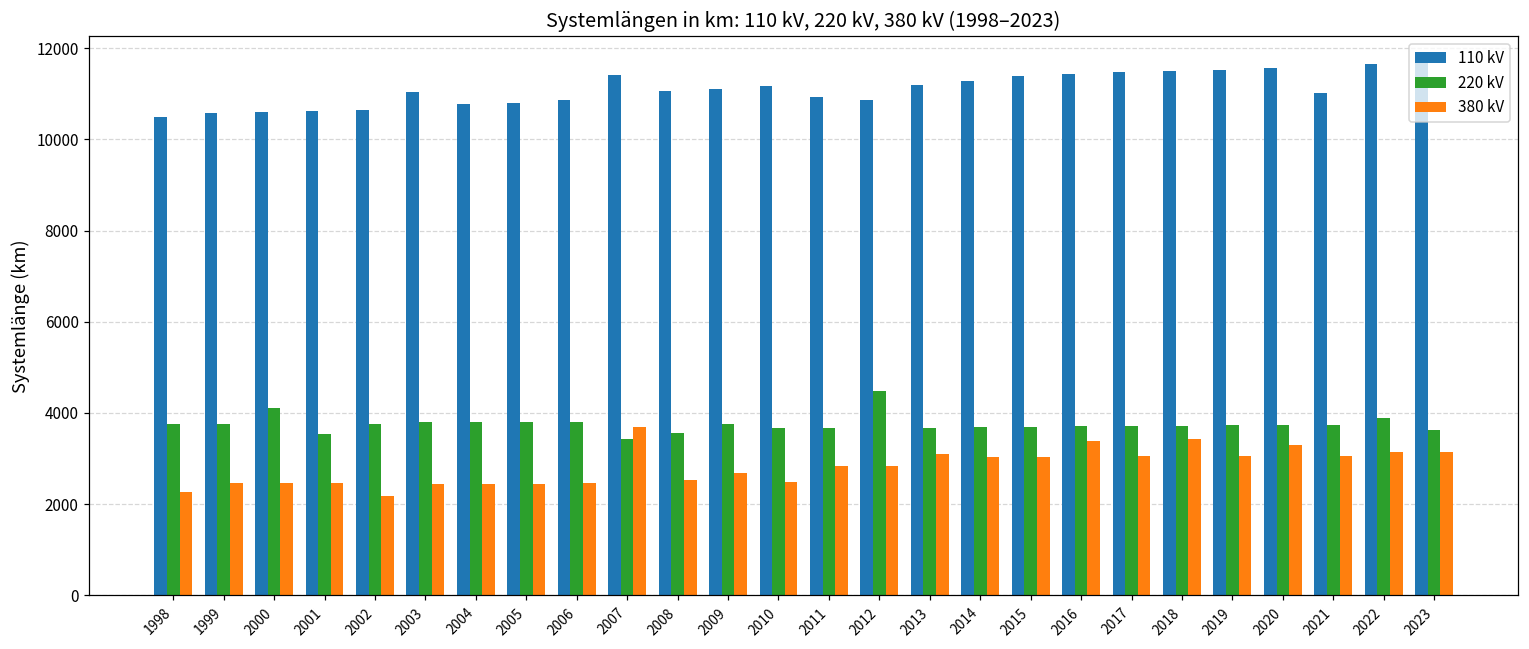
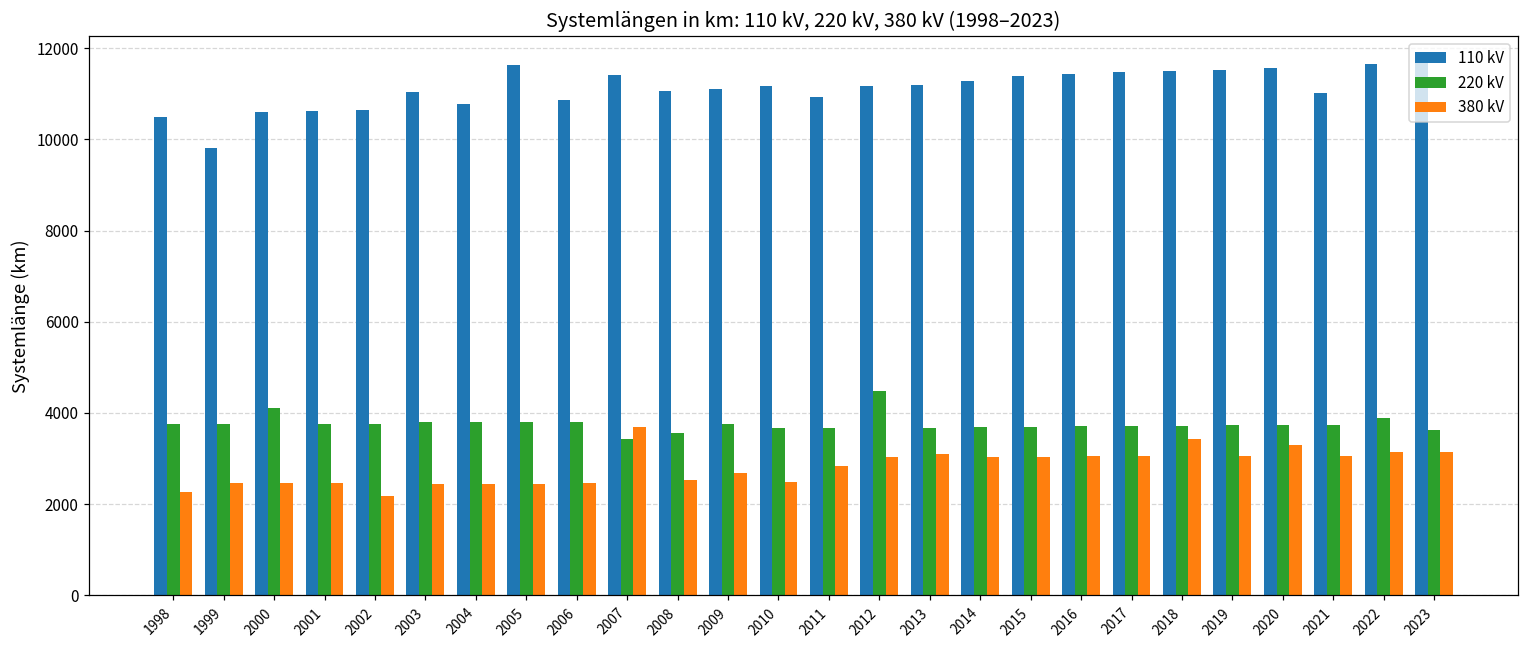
  {
    "110 kV": {
      "1998": 10500,
-     "1999": 10600,
+     "1999": 9800,
      "2000": 10600,
      "2001": 10600,
      "2002": 10700,
      "2003": 11000,
      "2004": 10800,
-     "2005": 10800,
+     "2005": 11600,
      "2006": 10900,
      "2007": 11400,
      "2008": 11100,
      "2009": 11100,
      "2010": 11200,
      "2011": 10900,
-     "2012": 10900,
+     "2012": 11200,
      "2013": 11200,
      "2014": 11300,
      "2015": 11400,
      "2016": 11400,
      "2017": 11500,
      "2018": 11500,
      "2019": 11500,
      "2020": 11600,
      "2021": 11000,
      "2022": 11600
    },
    "220 kV": {
      "1998": 3800,
      "1999": 3800,
      "2000": 4100,
-     "2001": 3500,
+     "2001": 3800,
      "2002": 3800,
      "2003": 3800,
      "2004": 3800,
      "2005": 3800,
      "2006": 3800,
      "2007": 3400,
      "2008": 3600,
      "2009": 3800,
      "2010": 3700,
      "2011": 3700,
      "2012": 4500,
      "2013": 3700,
      "2014": 3700,
      "2015": 3700,
      "2016": 3700,
      "2017": 3700,
      "2018": 3700,
      "2019": 3700,
      "2020": 3700,
      "2021": 3700,
      "2022": 3900,
      "2023": 3600
    },
    "380 kV": {
      "1998": 2300,
      "1999": 2500,
      "2000": 2500,
      "2001": 2500,
      "2002": 2200,
      "2003": 2400,
      "2004": 2400,
      "2005": 2400,
      "2006": 2500,
      "2007": 3700,
      "2008": 2500,
      "2009": 2700,
      "2010": 2500,
      "2011": 2800,
-     "2012": 2800,
+     "2012": 3000,
      "2013": 3100,
      "2014": 3000,
      "2015": 3000,
-     "2016": 3400,
+     "2016": 3100,
      "2017": 3000,
      "2018": 3400,
      "2019": 3100,
      "2020": 3300,
      "2021": 3100,
      "2022": 3200,
      "2023": 3200
    }
  }
